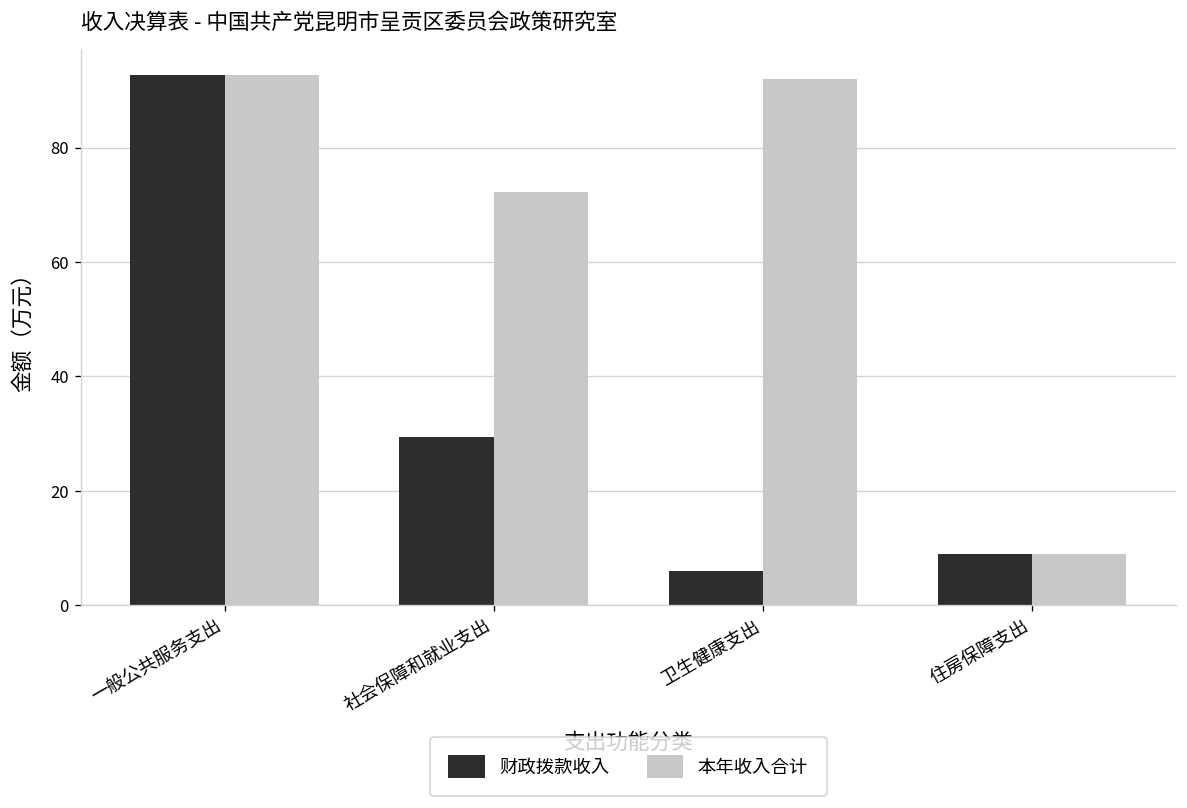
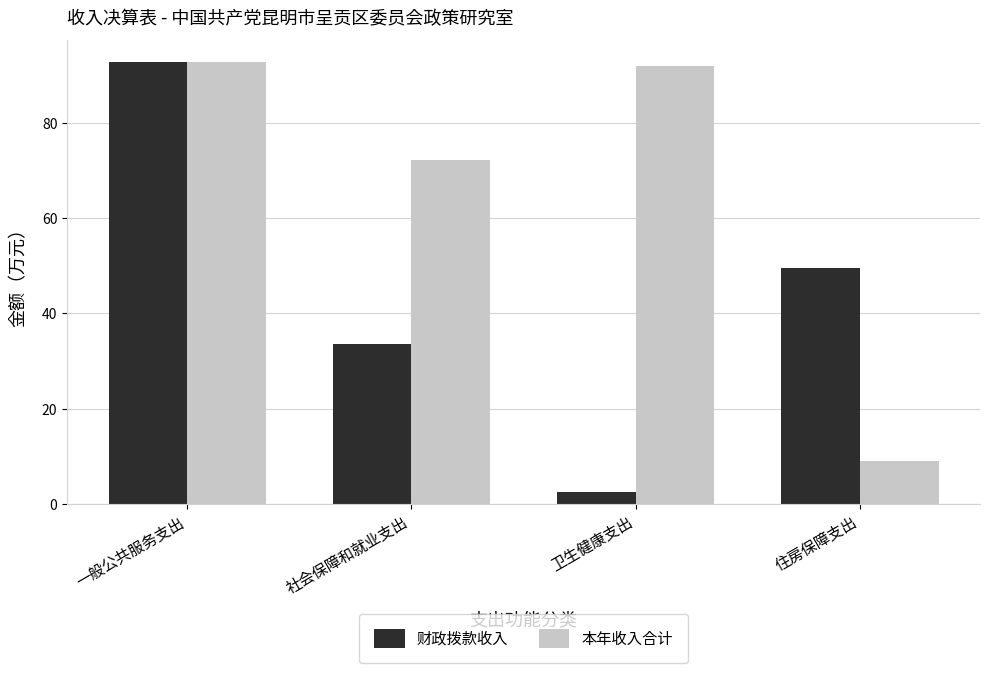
  {
    "财政拨款收入": {
      "一般公共服务支出": 93,
-     "社会保障和就业支出": 29,
-     "卫生健康支出": 6,
-     "住房保障支出": 9
+     "社会保障和就业支出": 34,
+     "卫生健康支出": 3,
+     "住房保障支出": 49
    },
    "本年收入合计": {
      "一般公共服务支出": 93,
      "社会保障和就业支出": 72,
      "卫生健康支出": 92,
      "住房保障支出": 9
    }
  }
